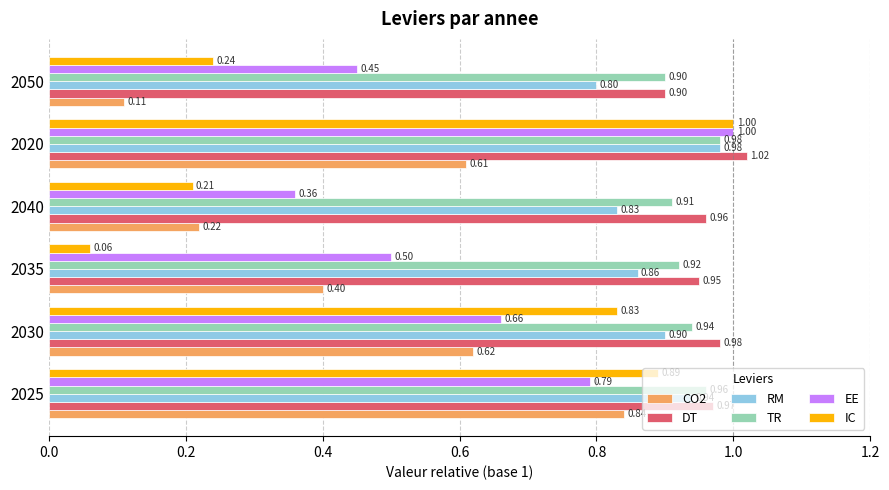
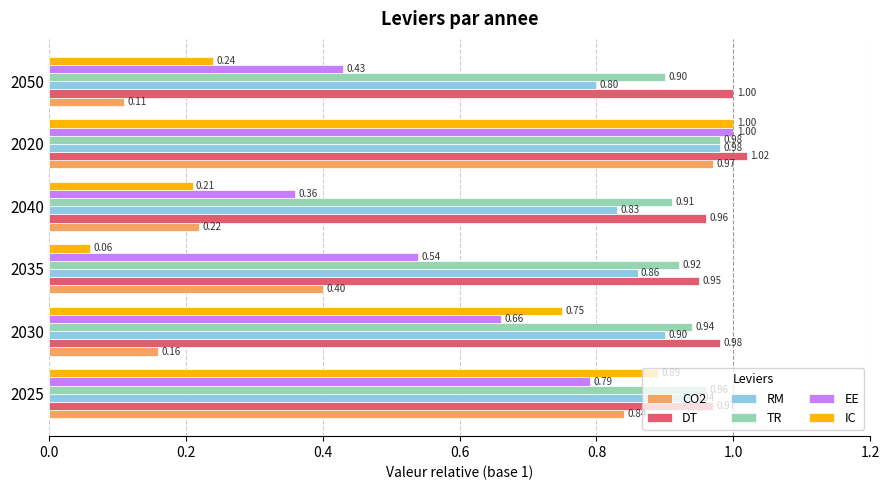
  {
    "CO2": {
      "2050": 0.11,
-     "2020": 0.61,
+     "2020": 0.97,
      "2040": 0.22,
      "2035": 0.40,
-     "2030": 0.62
+     "2030": 0.16
    },
    "DT": {
-     "2050": 0.90,
+     "2050": 1.00,
      "2020": 1.02,
      "2040": 0.96,
      "2035": 0.95,
      "2030": 0.98
    },
    "EE": {
-     "2050": 0.45,
+     "2050": 0.43,
      "2040": 0.36,
-     "2035": 0.50,
+     "2035": 0.54,
      "2030": 0.66,
      "2025": 0.79
    },
    "IC": {
      "2050": 0.24,
      "2040": 0.21,
      "2035": 0.06,
-     "2030": 0.83
+     "2030": 0.75
    }
  }
